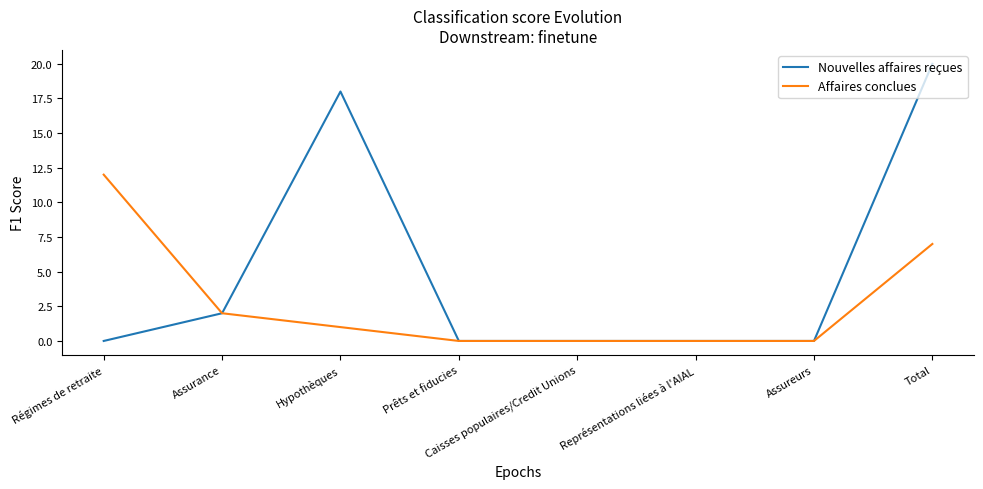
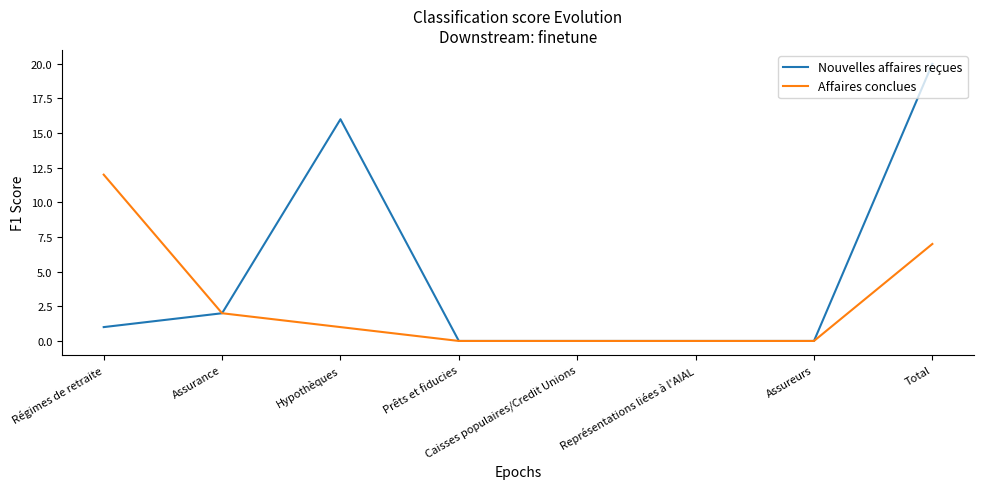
  {
    "Nouvelles affaires reçues": {
-     "Régimes de retraite": 0,
-     "Hypothèques": 18
+     "Régimes de retraite": 1,
+     "Hypothèques": 16
    },
    "Affaires conclues": {
      "Régimes de retraite": 12,
      "Hypothèques": 1,
      "Total": 7
    }
  }
